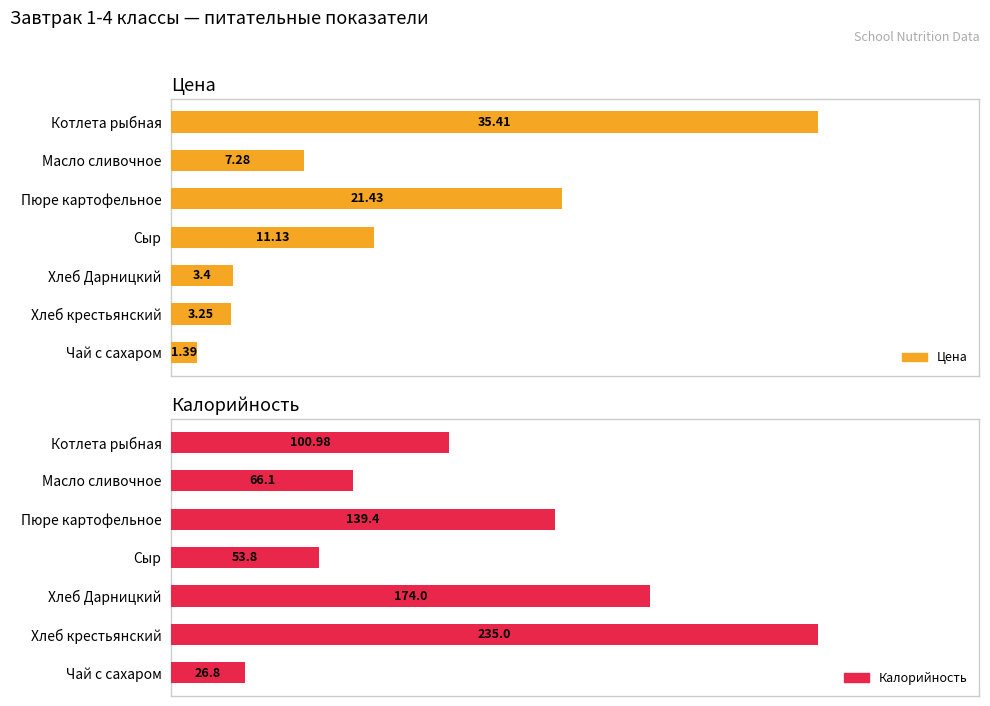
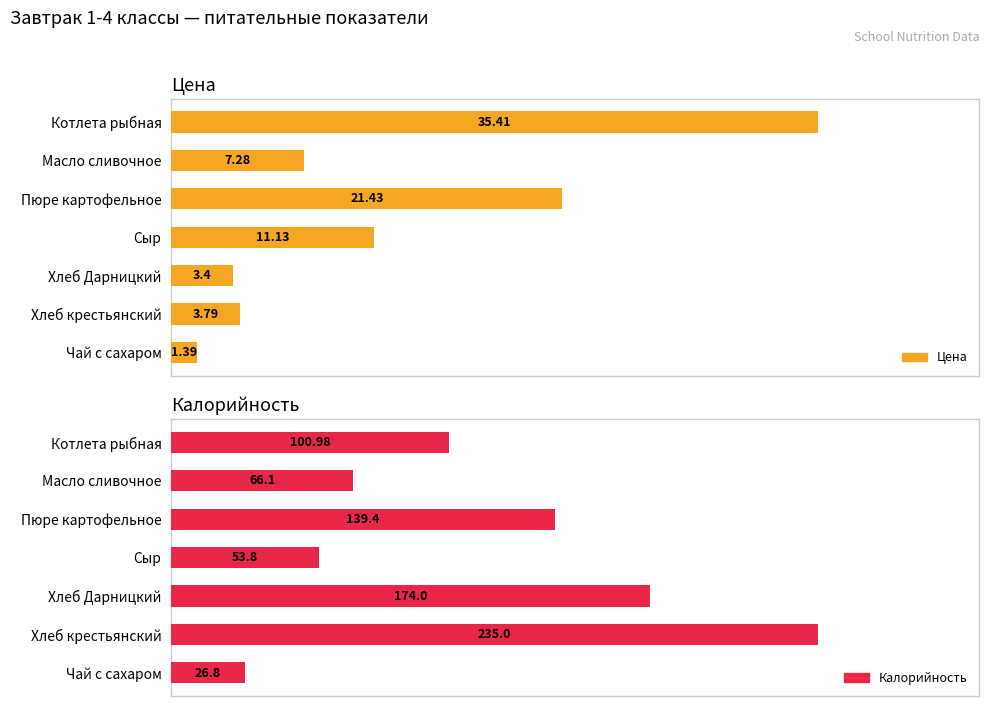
  {
    "Цена": {
      "Котлета рыбная": 35.41,
      "Масло сливочное": 7.28,
      "Пюре картофельное": 21.43,
      "Сыр": 11.13,
      "Хлеб Дарницкий": 3.4,
-     "Хлеб крестьянский": 3.25,
+     "Хлеб крестьянский": 3.79,
      "Чай с сахаром": 1.39
    },
    "Калорийность": {
      "Котлета рыбная": 100.98,
      "Масло сливочное": 66.1,
      "Пюре картофельное": 139.4,
      "Сыр": 53.8,
      "Хлеб Дарницкий": 174.0,
      "Хлеб крестьянский": 235.0,
      "Чай с сахаром": 26.8
    }
  }
